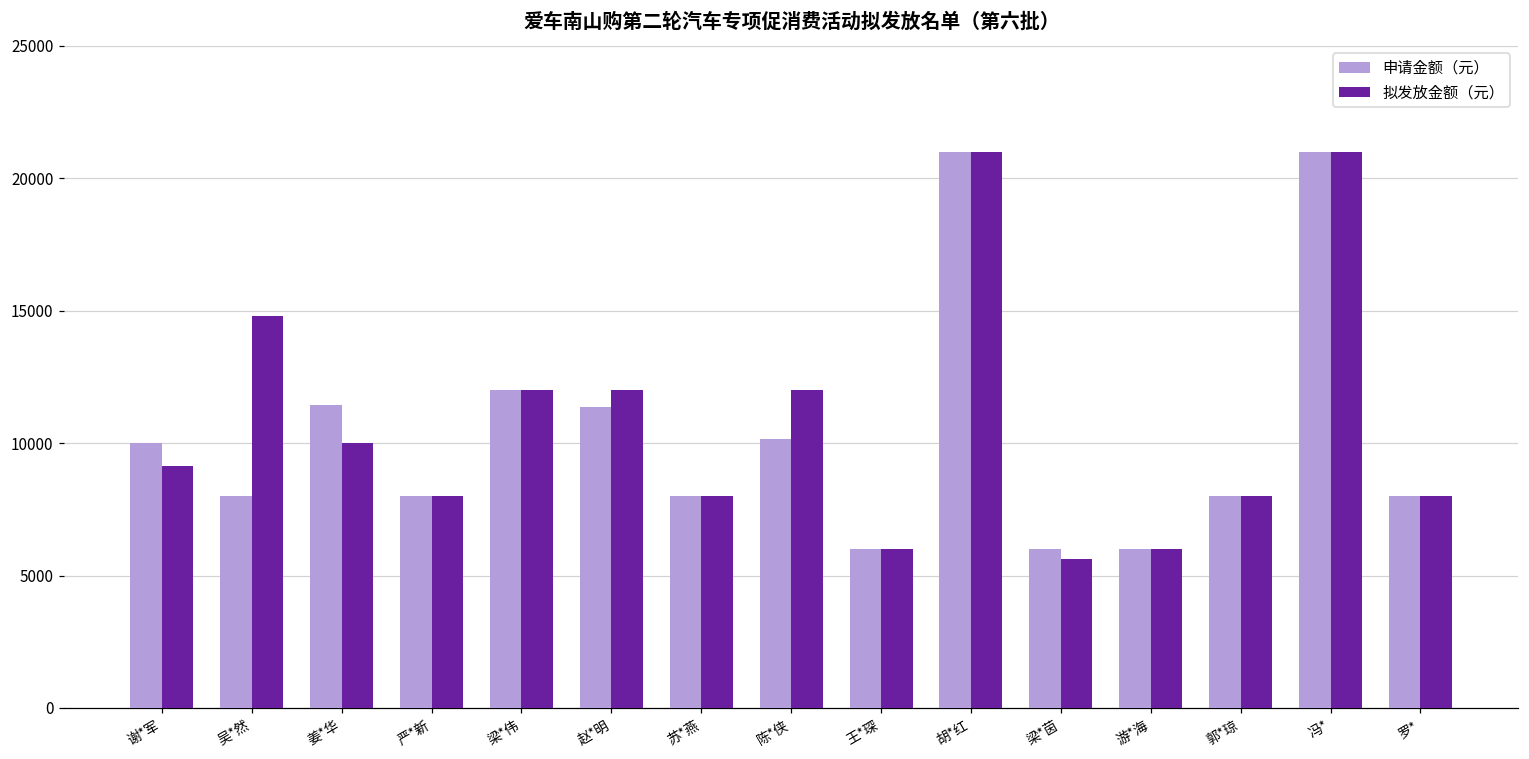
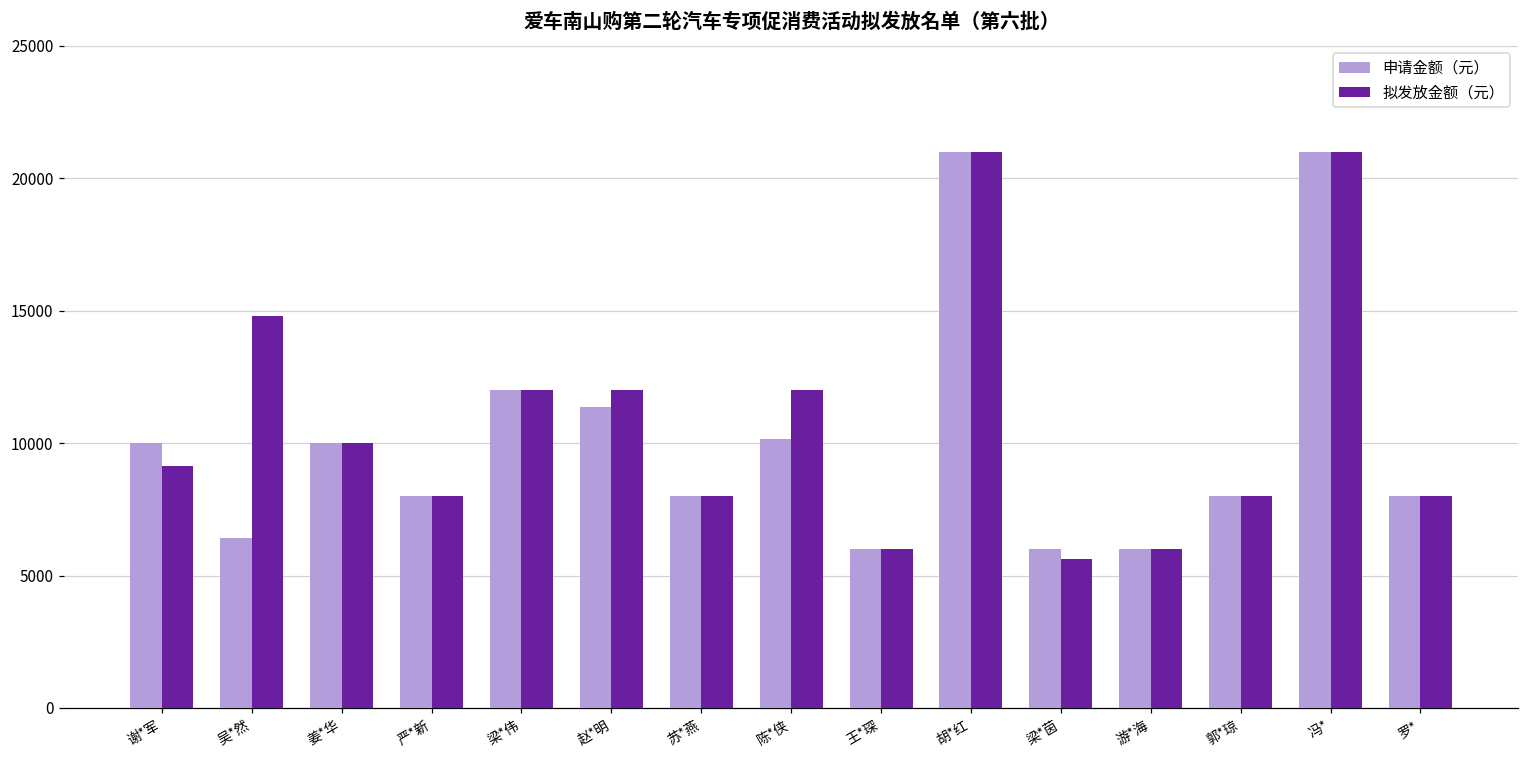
  {
    "申请金额（元）": {
      "谢*军": 10000,
-     "吴*然": 8000,
-     "姜*华": 11400,
+     "吴*然": 6400,
+     "姜*华": 10000,
      "严*新": 8000,
      "梁*伟": 12000,
      "赵*明": 11400,
      "苏*燕": 8000,
      "陈*侠": 10200,
      "王*琛": 6000,
      "胡*红": 21000,
      "梁*茵": 6000,
      "游*海": 6000,
      "郭*琼": 8000,
      "冯*": 21000,
      "罗*": 8000
    },
    "拟发放金额（元）": {
      "谢*军": 9100,
      "吴*然": 14800,
      "姜*华": 10000,
      "严*新": 8000,
      "梁*伟": 12000,
      "赵*明": 12000,
      "苏*燕": 8000,
      "陈*侠": 12000,
      "王*琛": 6000,
      "胡*红": 21000,
      "梁*茵": 5600,
      "游*海": 6000,
      "郭*琼": 8000,
      "冯*": 21000,
      "罗*": 8000
    }
  }
